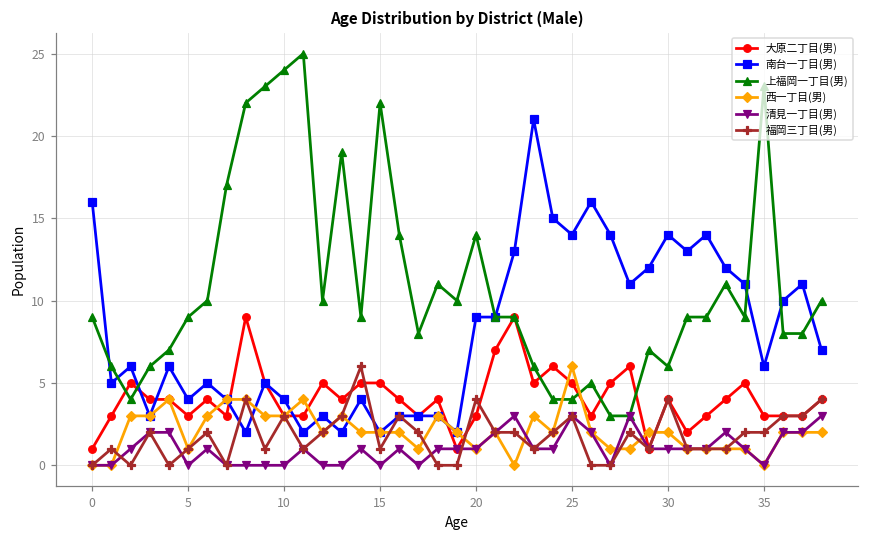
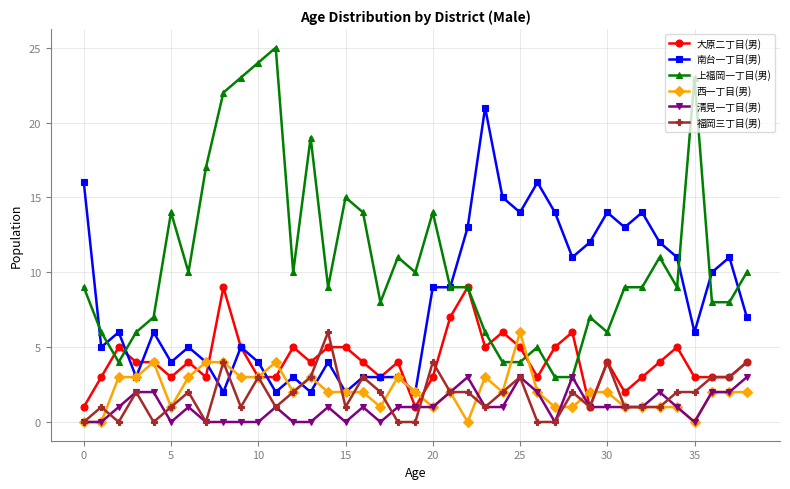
  {
    "大原二丁目(男)": {
      "0": 1,
      "5": 3,
      "15": 5,
      "20": 3,
      "25": 5,
      "35": 3
    },
    "南台一丁目(男)": {
      "0": 16,
      "5": 4,
      "10": 4,
      "20": 9,
      "25": 14,
      "30": 14,
      "35": 6
    },
    "上福岡一丁目(男)": {
      "0": 9,
-     "5": 9,
+     "5": 14,
      "10": 24,
-     "15": 22,
+     "15": 15,
      "20": 14,
      "25": 4,
      "30": 6
    },
    "西一丁目(男)": {
      "25": 6,
      "30": 2
    },
    "清見一丁目(男)": {
      "5": 0,
      "10": 0,
      "15": 0,
      "30": 1
    },
    "福岡三丁目(男)": {
      "15": 1,
      "20": 4,
      "35": 2
    }
  }
